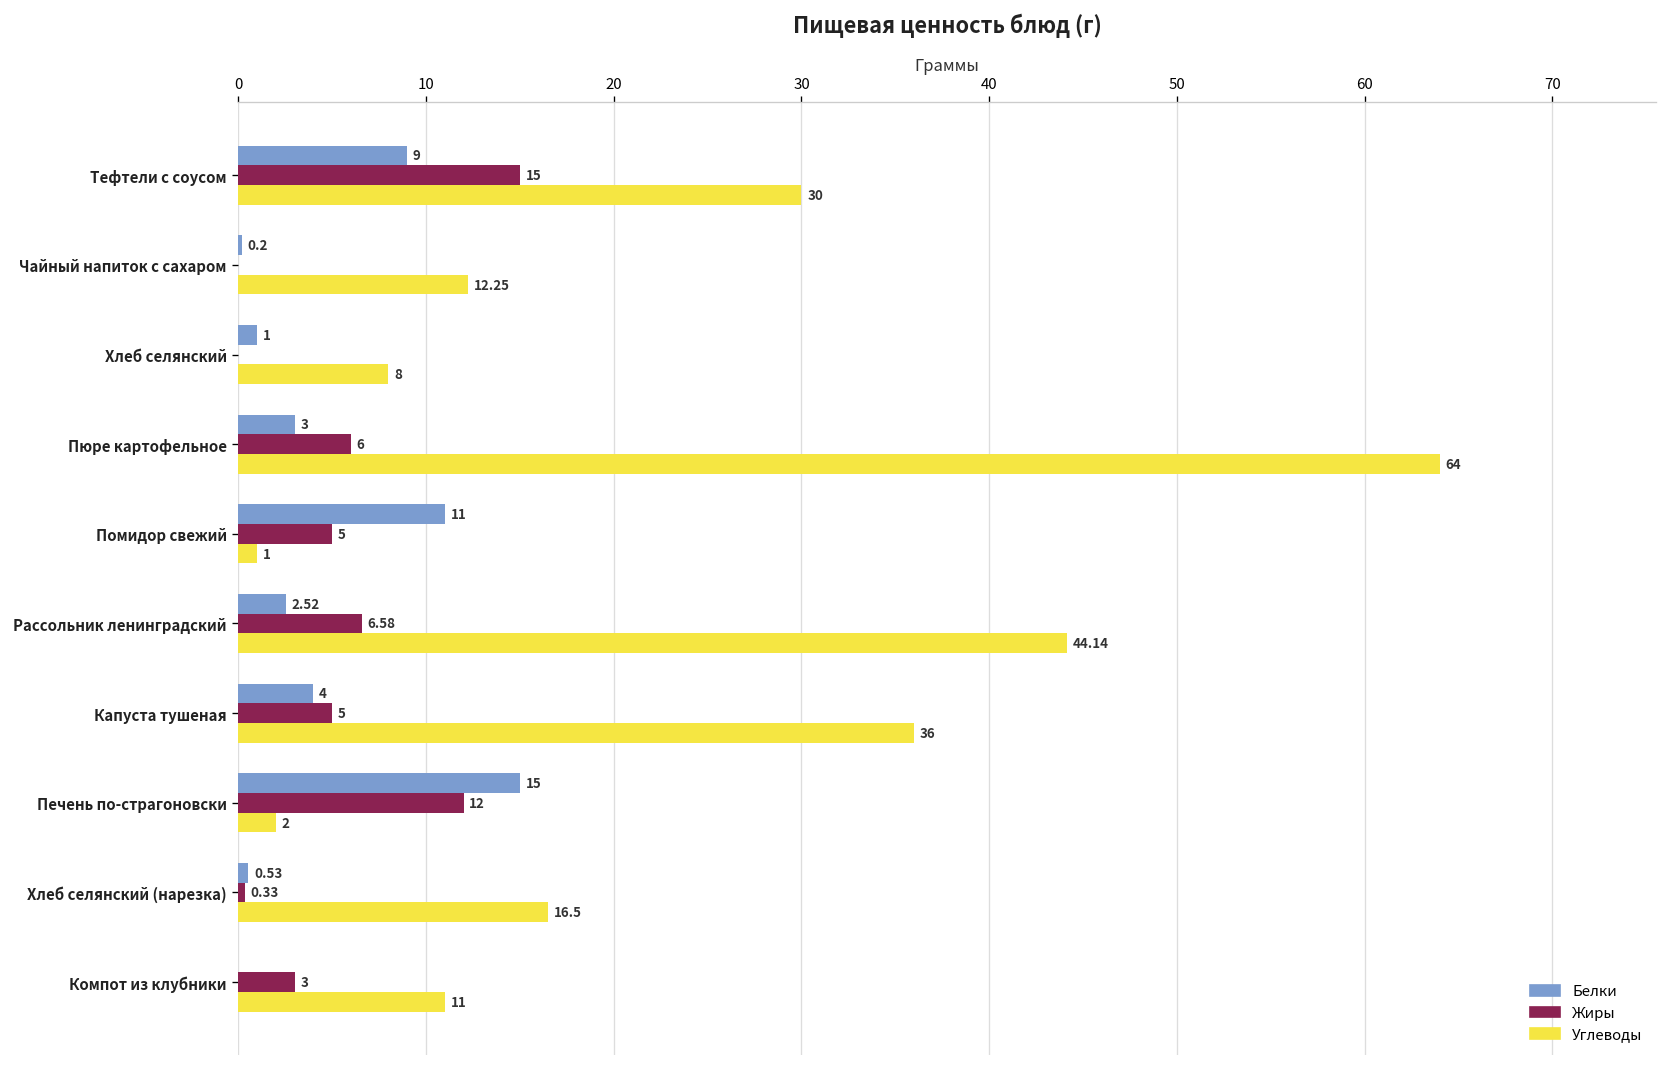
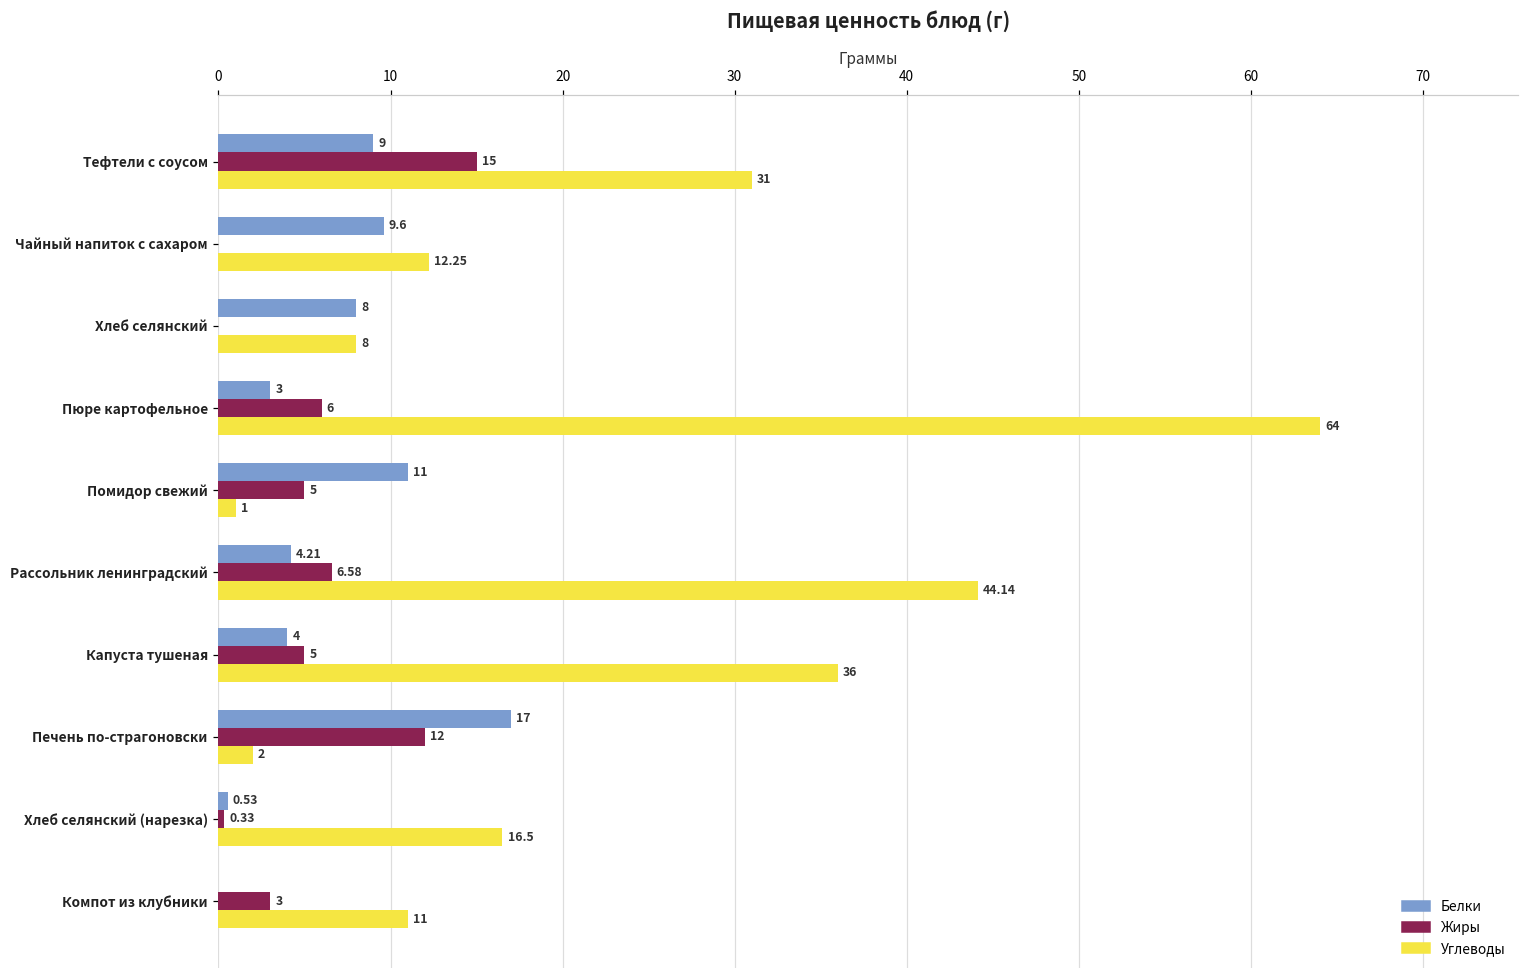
  {
    "Белки": {
      "Тефтели с соусом": 9,
-     "Чайный напиток с сахаром": 0.2,
-     "Хлеб селянский": 1,
+     "Чайный напиток с сахаром": 9.6,
+     "Хлеб селянский": 8,
      "Пюре картофельное": 3,
      "Помидор свежий": 11,
-     "Рассольник ленинградский": 2.52,
+     "Рассольник ленинградский": 4.21,
      "Капуста тушеная": 4,
-     "Печень по-страгоновски": 15,
+     "Печень по-страгоновски": 17,
      "Хлеб селянский (нарезка)": 0.53
    },
    "Жиры": {
      "Тефтели с соусом": 15,
      "Пюре картофельное": 6,
      "Помидор свежий": 5,
      "Рассольник ленинградский": 6.58,
      "Капуста тушеная": 5,
      "Печень по-страгоновски": 12,
      "Хлеб селянский (нарезка)": 0.33,
      "Компот из клубники": 3
    },
    "Углеводы": {
-     "Тефтели с соусом": 30,
+     "Тефтели с соусом": 31,
      "Чайный напиток с сахаром": 12.25,
      "Хлеб селянский": 8,
      "Пюре картофельное": 64,
      "Помидор свежий": 1,
      "Рассольник ленинградский": 44.14,
      "Капуста тушеная": 36,
      "Печень по-страгоновски": 2,
      "Хлеб селянский (нарезка)": 16.5,
      "Компот из клубники": 11
    }
  }
